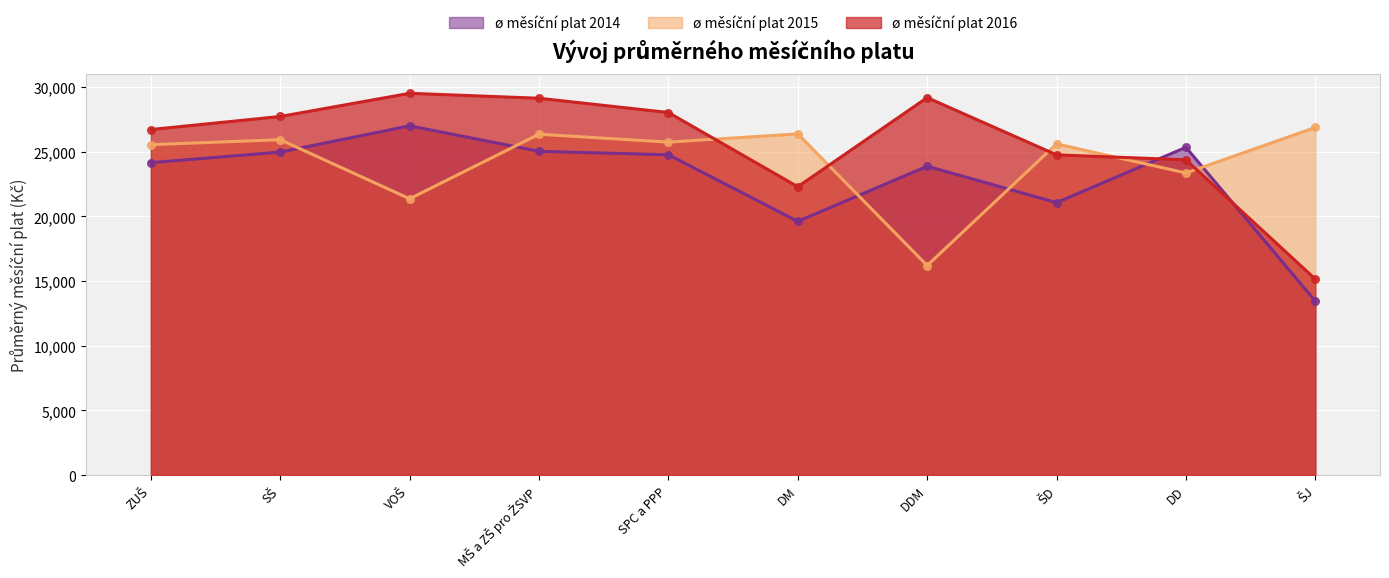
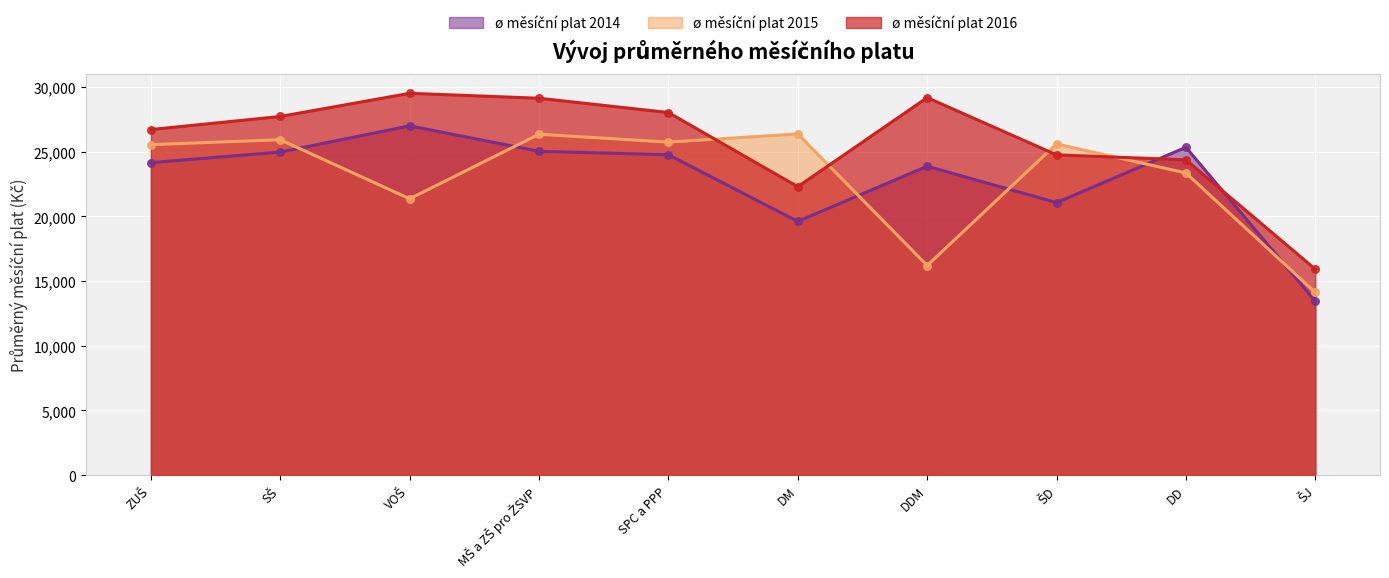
  {
    "ø měsíční plat 2014": {
      "ZUŠ": "24,200",
      "SŠ": "25,000",
      "VOŠ": "27,000",
      "MŠ a ZŠ pro ŽSVP": "25,000",
      "SPC a PPP": "24,800",
      "DM": "19,600",
      "DDM": "23,900",
      "ŠD": "21,100",
      "DD": "25,300",
      "ŠJ": "13,400"
    },
    "ø měsíční plat 2015": {
      "ZUŠ": "25,500",
      "SŠ": "25,900",
      "VOŠ": "21,400",
      "MŠ a ZŠ pro ŽSVP": "26,400",
      "SPC a PPP": "25,700",
      "DM": "26,400",
      "DDM": "16,200",
      "ŠD": "25,600",
      "DD": "23,400",
-     "ŠJ": "26,900"
+     "ŠJ": "14,100"
    },
    "ø měsíční plat 2016": {
      "ZUŠ": "26,700",
      "SŠ": "27,700",
      "VOŠ": "29,500",
      "MŠ a ZŠ pro ŽSVP": "29,100",
      "SPC a PPP": "28,000",
      "DM": "22,300",
      "DDM": "29,200",
      "ŠD": "24,800",
      "DD": "24,400",
-     "ŠJ": "15,100"
+     "ŠJ": "15,900"
    }
  }
